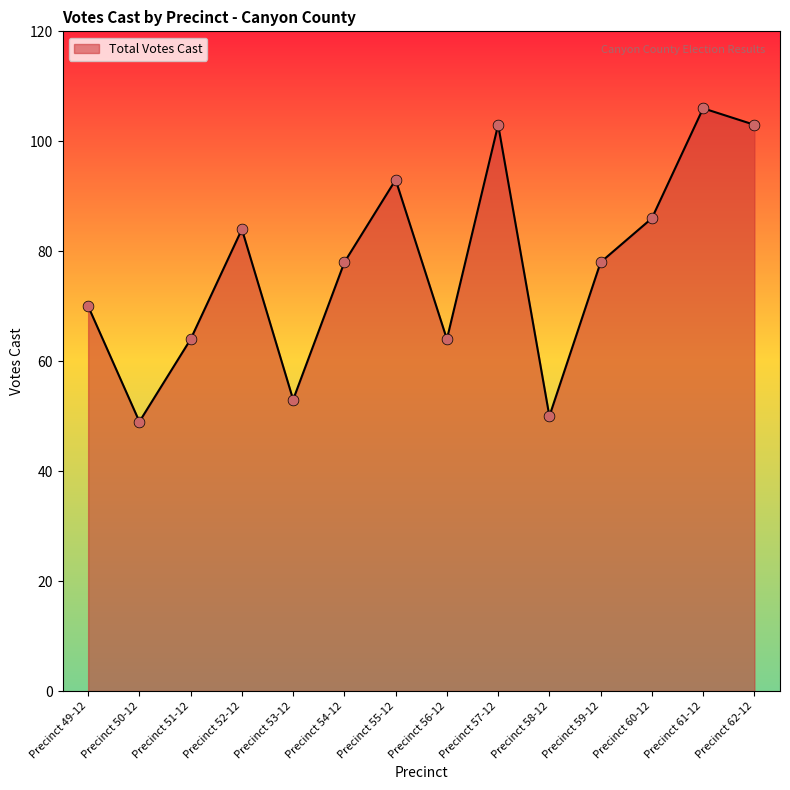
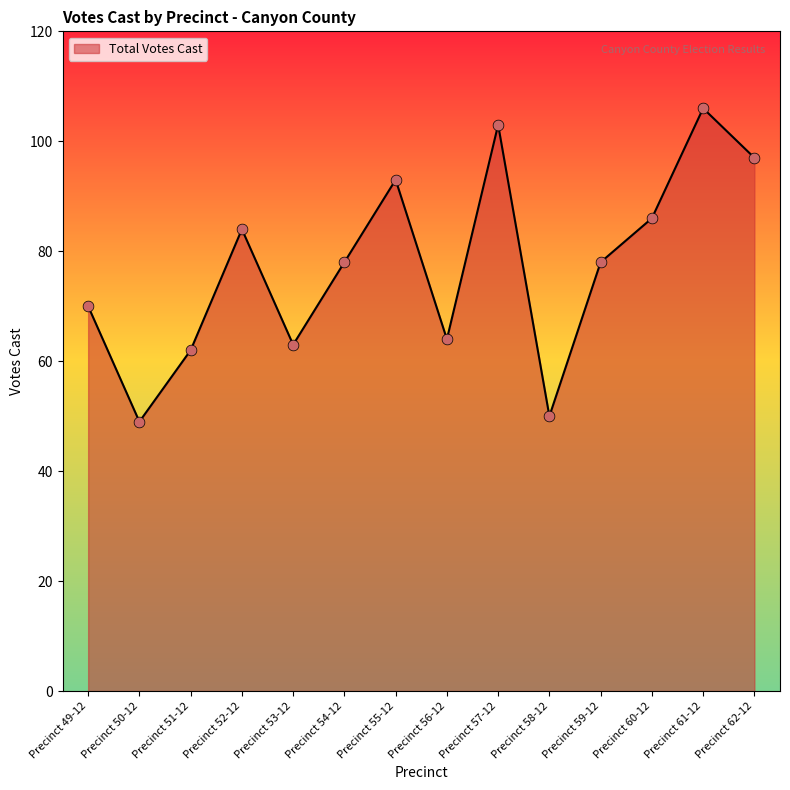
  {
    "Precinct 49-12": 70,
    "Precinct 50-12": 49,
-   "Precinct 51-12": 64,
+   "Precinct 51-12": 62,
    "Precinct 52-12": 84,
-   "Precinct 53-12": 53,
+   "Precinct 53-12": 63,
    "Precinct 54-12": 78,
    "Precinct 55-12": 93,
    "Precinct 56-12": 64,
    "Precinct 57-12": 103,
    "Precinct 58-12": 50,
    "Precinct 59-12": 78,
    "Precinct 60-12": 86,
    "Precinct 61-12": 106,
-   "Precinct 62-12": 103
+   "Precinct 62-12": 97
  }
